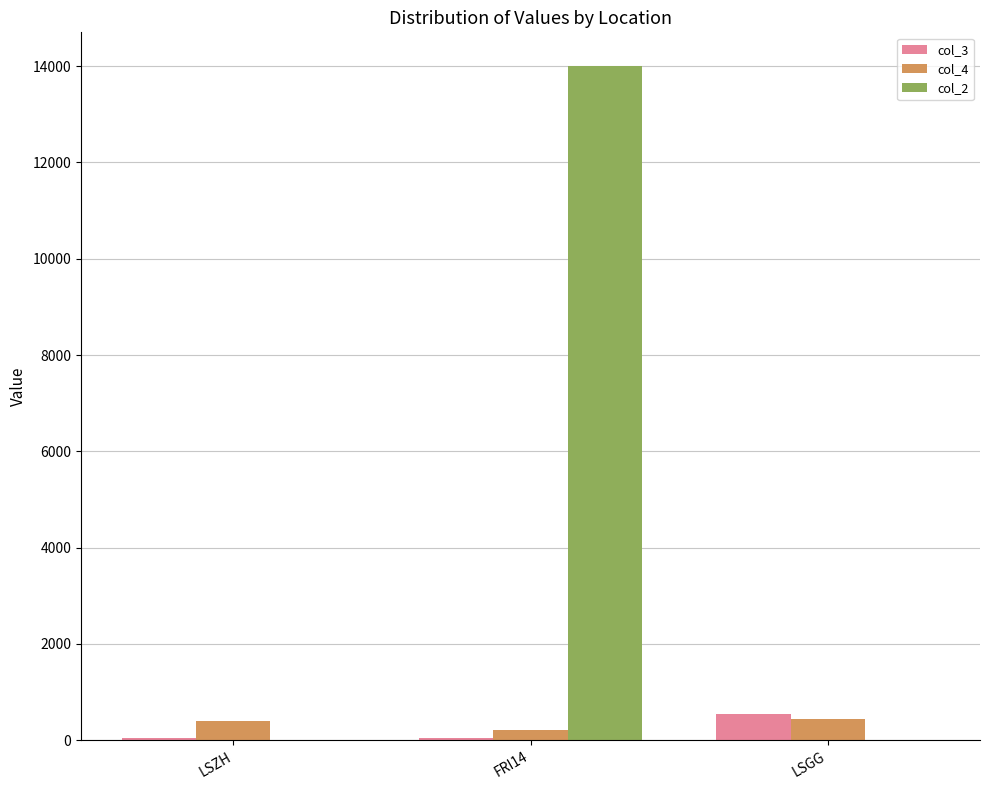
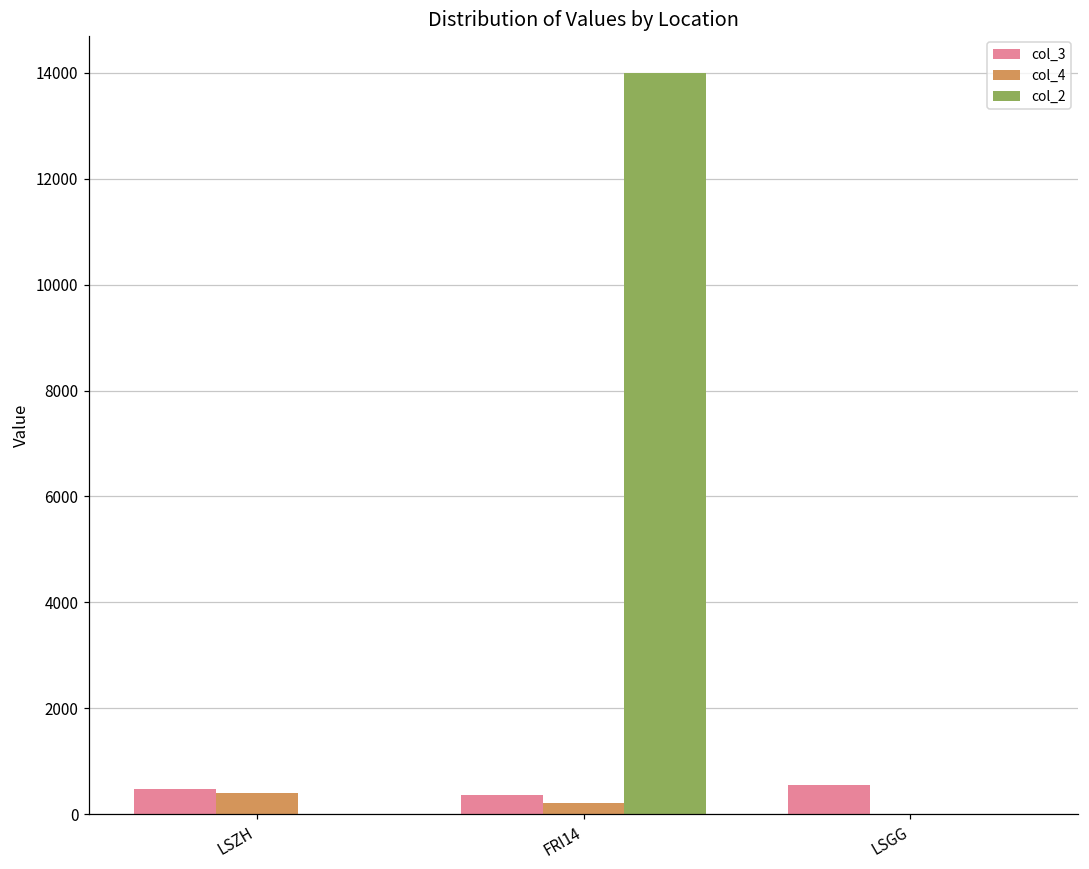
  {
    "col_3": {
-     "LSZH": 0,
-     "FRI14": 0,
+     "LSZH": 500,
+     "FRI14": 400,
      "LSGG": 500
    },
    "col_4": {
      "LSZH": 400,
      "FRI14": 200,
-     "LSGG": 400
+     "LSGG": 0
    },
    "col_2": {
      "LSZH": 0,
      "FRI14": 14000,
      "LSGG": 0
    }
  }
